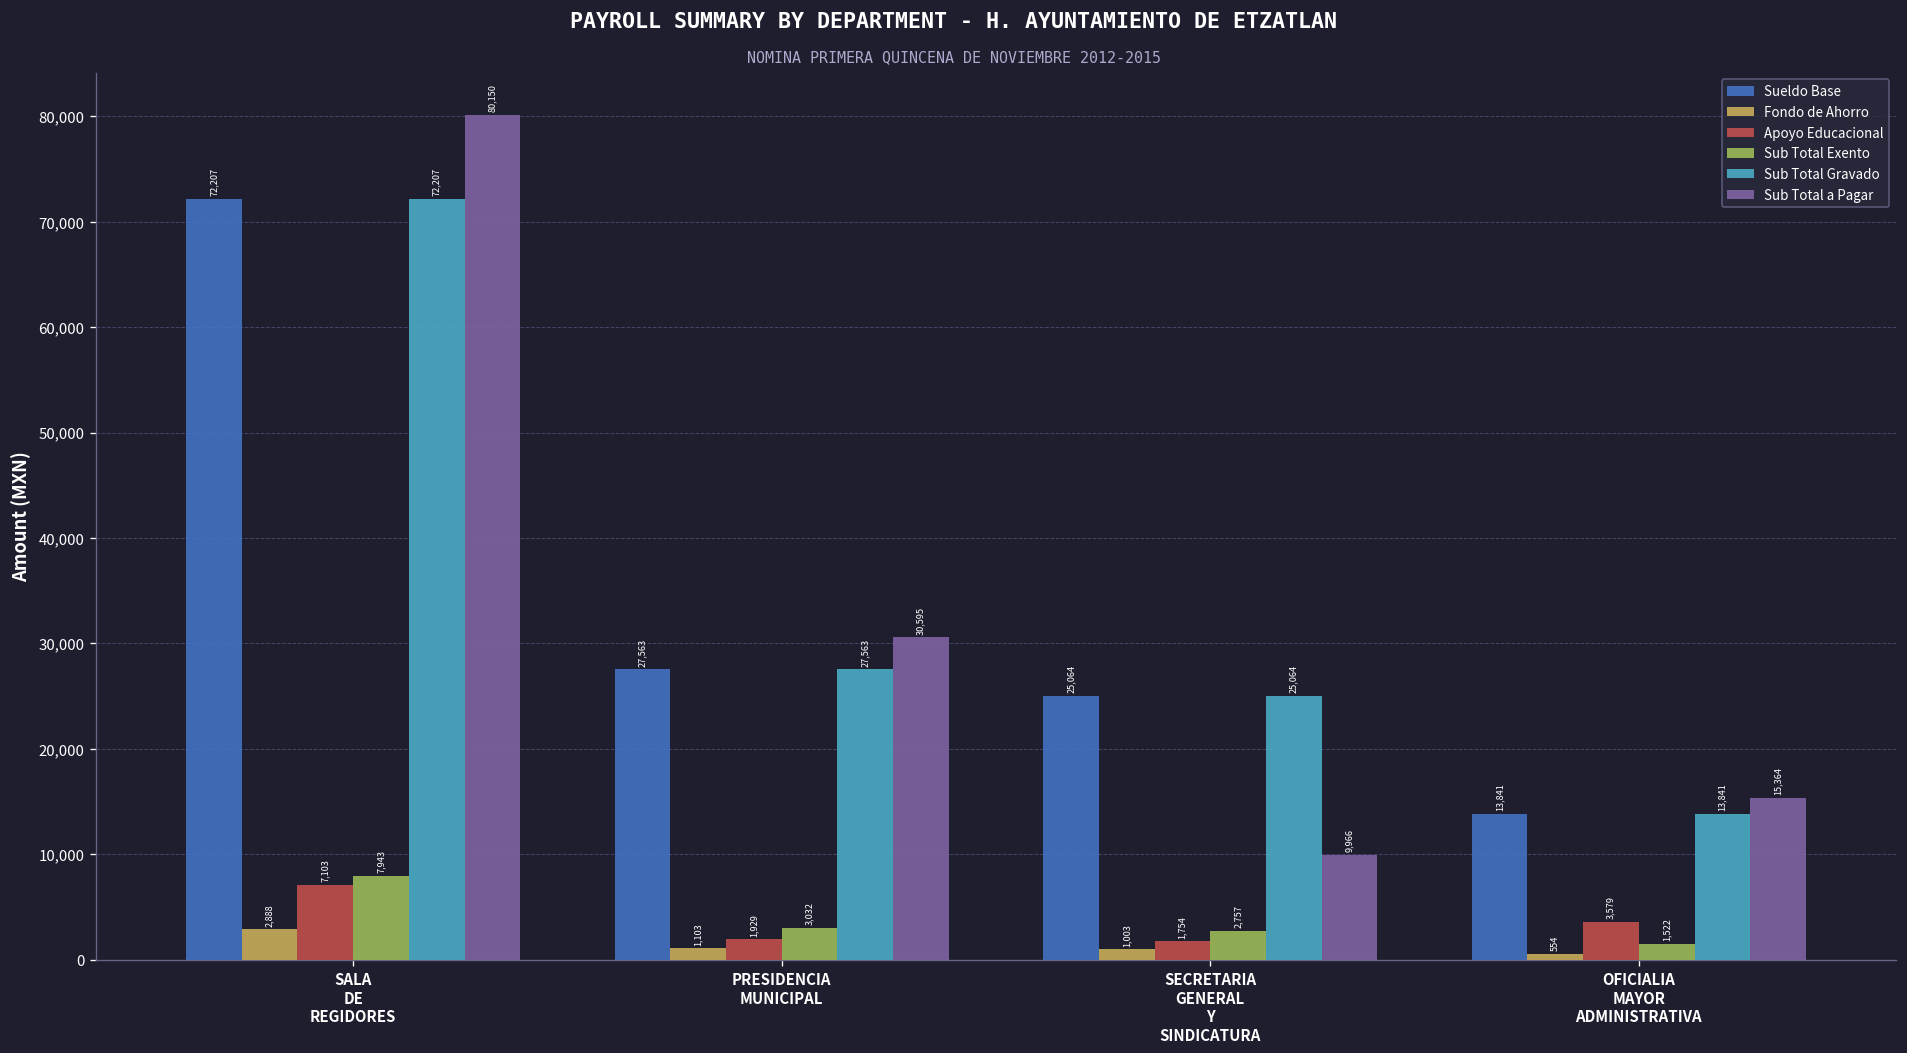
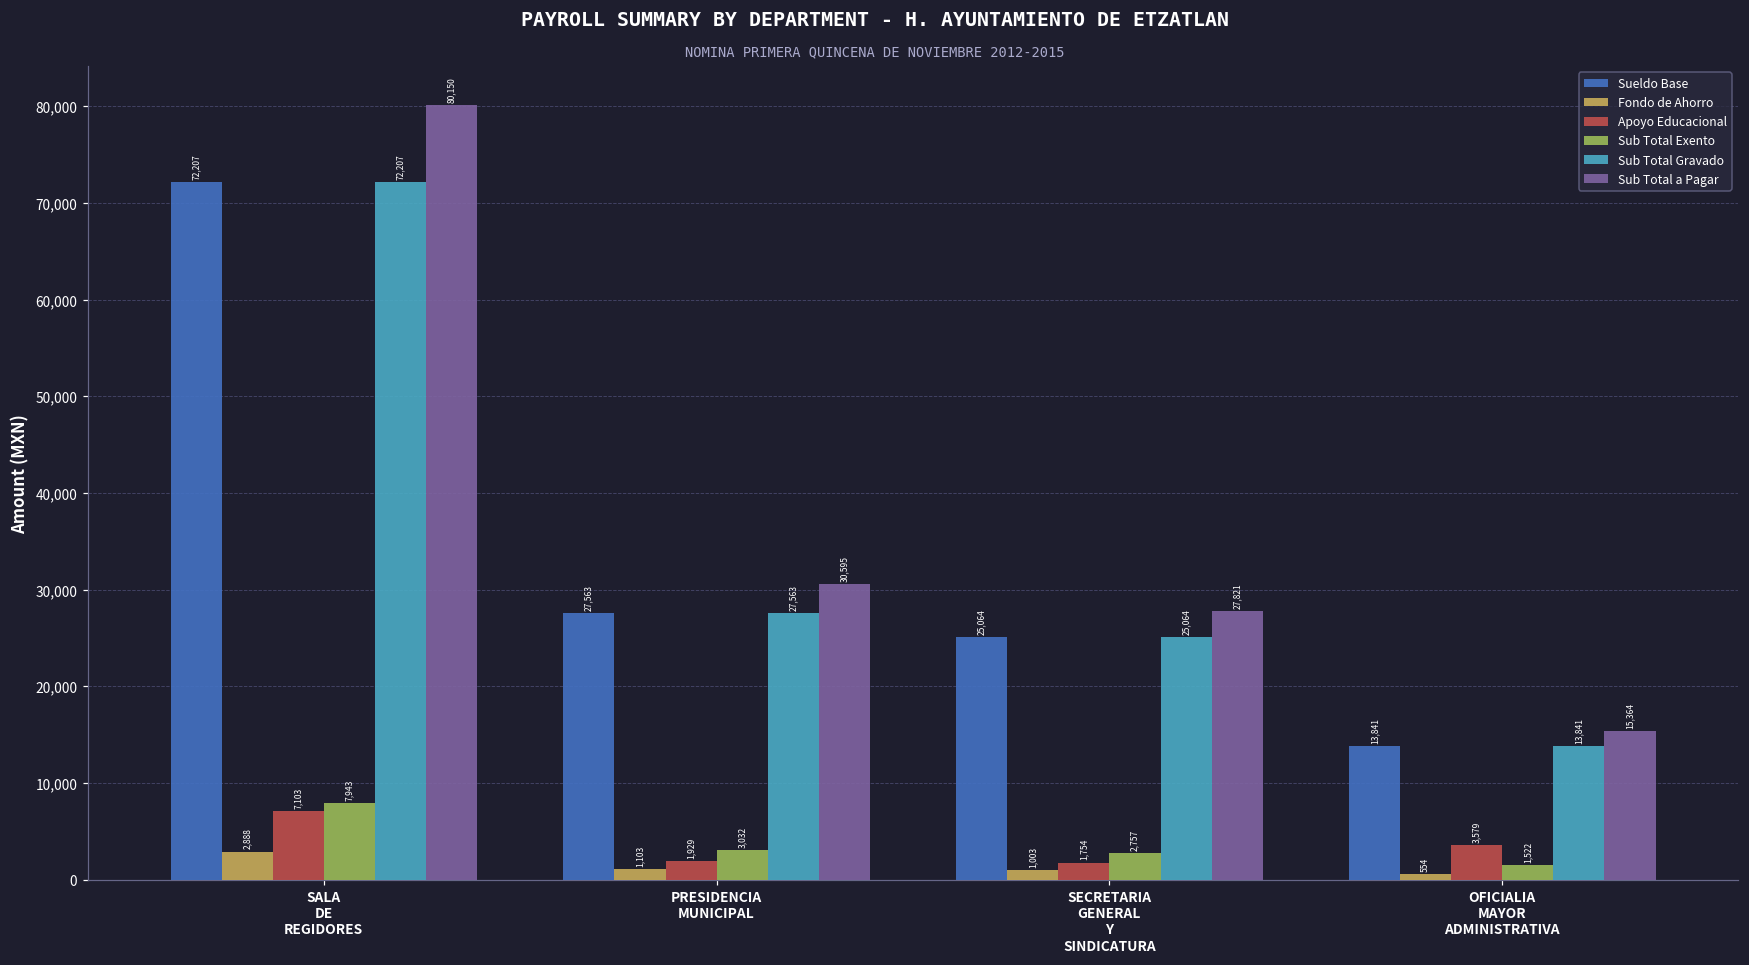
  {
    "Apoyo Educacional": {
      "SALA DE REGIDORES": "7,103",
      "PRESIDENCIA MUNICIPAL": "1,929",
      "SECRETARIA GENERAL Y SINDICATURA": "1,754",
      "OFICIALIA MAYOR ADMINISTRATIVA": "3,579"
    },
    "Sub Total a Pagar": {
      "SALA DE REGIDORES": "80,150",
      "PRESIDENCIA MUNICIPAL": "30,595",
-     "SECRETARIA GENERAL Y SINDICATURA": "9,966",
+     "SECRETARIA GENERAL Y SINDICATURA": "27,821",
      "OFICIALIA MAYOR ADMINISTRATIVA": "15,364"
    }
  }
